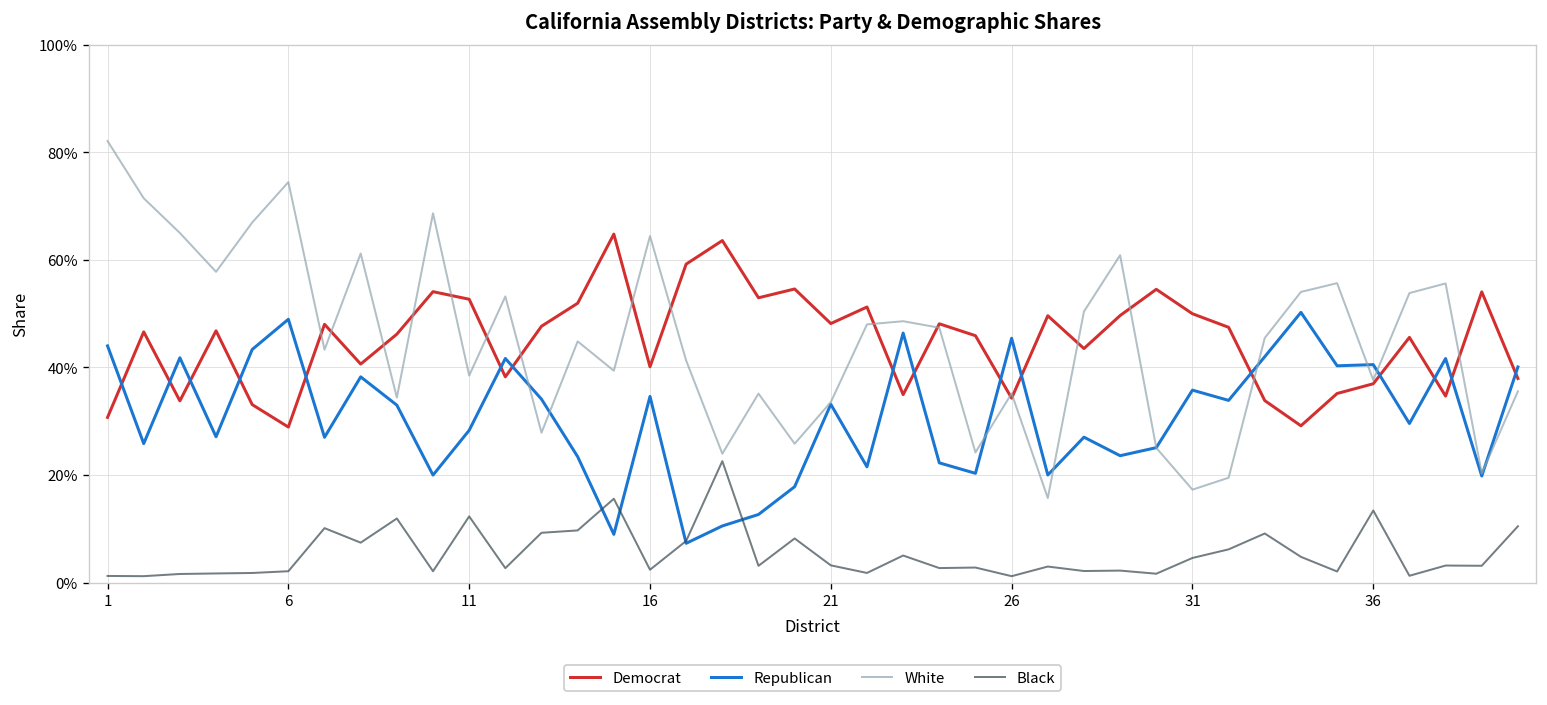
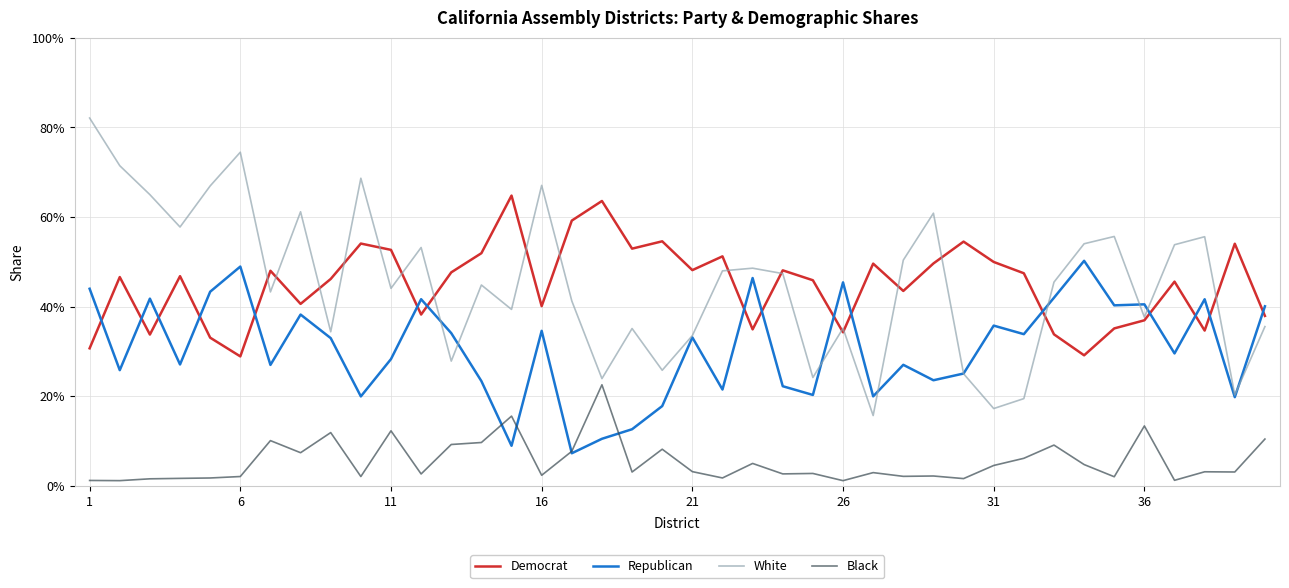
  {
    "Democrat": {
      "1": "31%",
      "6": "29%",
      "11": "53%",
      "16": "40%",
      "21": "48%",
      "26": "34%",
      "31": "50%",
      "36": "37%"
    },
    "Republican": {
      "1": "44%",
      "6": "49%",
      "11": "28%",
      "16": "35%",
      "26": "45%",
      "31": "36%",
      "36": "41%"
    },
    "White": {
      "1": "82%",
      "6": "74%",
-     "11": "38%",
-     "16": "64%",
+     "11": "44%",
+     "16": "67%",
      "26": "35%",
      "31": "17%",
      "36": "38%"
    },
    "Black": {
      "1": "1%",
      "6": "2%",
      "11": "12%",
      "16": "2%",
      "21": "3%",
      "26": "1%",
      "31": "5%",
      "36": "13%"
    }
  }
